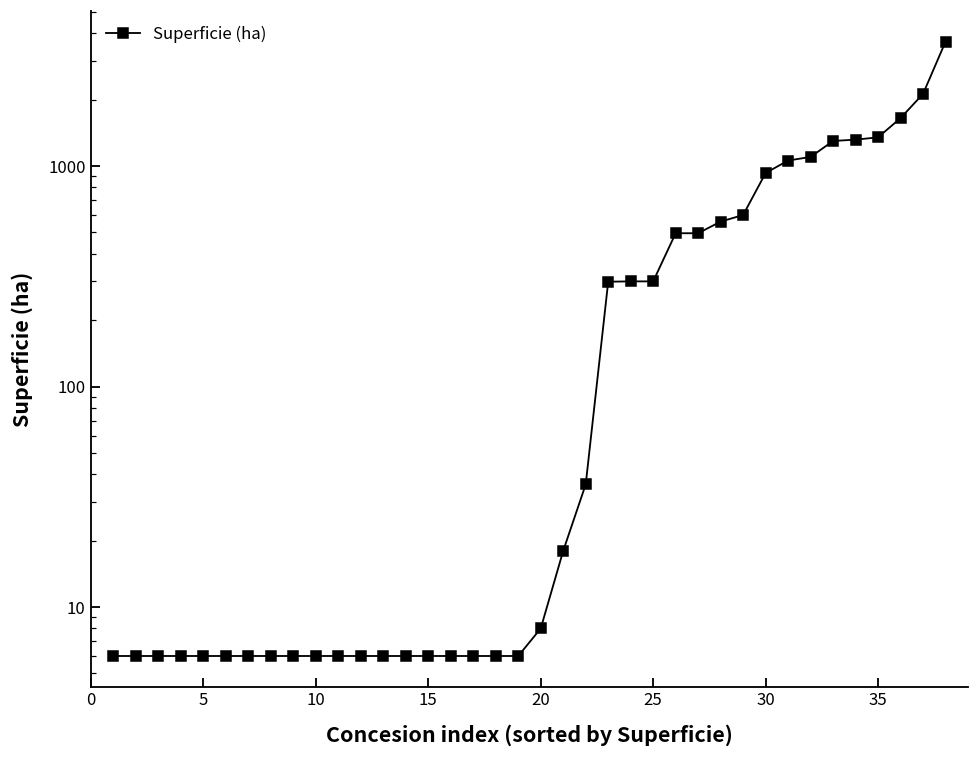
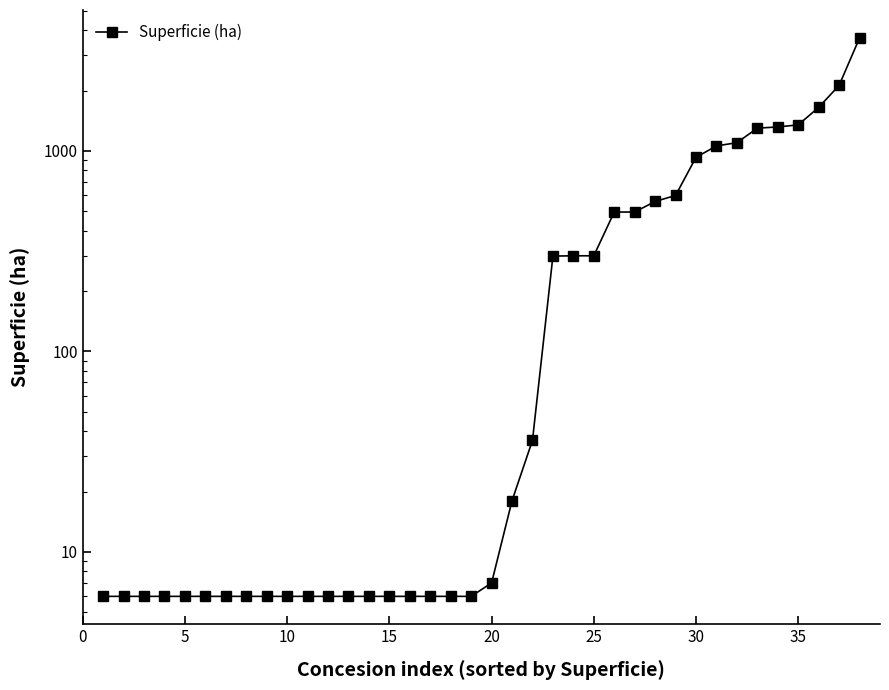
  {
    "5": 6,
    "10": 6,
    "15": 6,
-   "20": 8,
+   "20": 7,
    "25": 300,
    "30": 900,
    "35": 1400
  }
